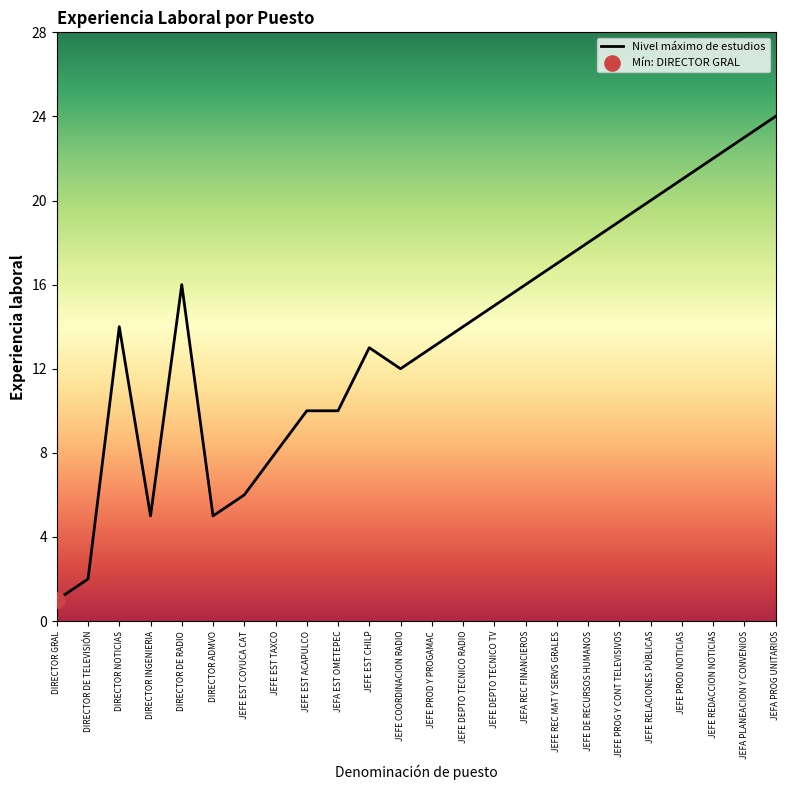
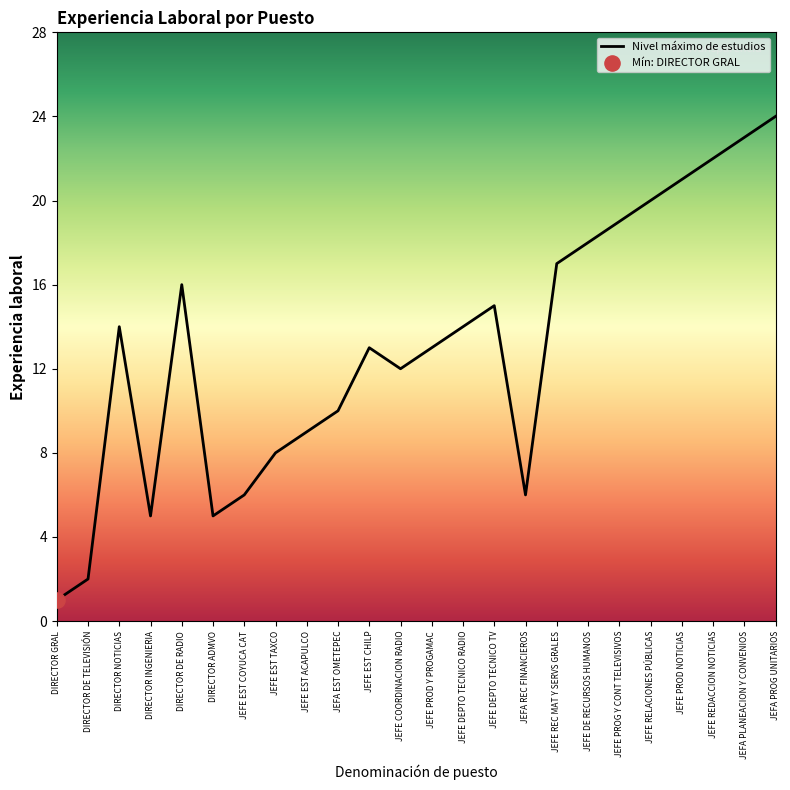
  {
    "Nivel máximo de estudios": {
      "DIRECTOR DE TELEVISIÓN": 2,
      "DIRECTOR NOTICIAS": 14,
      "DIRECTOR INGENIERIA": 5,
      "DIRECTOR DE RADIO": 16,
      "DIRECTOR ADMVO": 5,
      "JEFE EST COYUCA CAT": 6,
      "JEFE EST TAXCO": 8,
-     "JEFE EST ACAPULCO": 10,
+     "JEFE EST ACAPULCO": 9,
      "JEFA EST OMETEPEC": 10,
      "JEFE EST CHILP": 13,
      "JEFE COORDINACION RADIO": 12,
      "JEFE PROD Y PROGAMAC": 13,
      "JEFE DEPTO TECNICO RADIO": 14,
      "JEFE DEPTO TECNICO TV": 15,
-     "JEFA REC FINANCIEROS": 16,
+     "JEFA REC FINANCIEROS": 6,
      "JEFE REC MAT Y SERVS GRALES": 17,
      "JEFE DE RECURSOS HUMANOS": 18,
      "JEFE PROG Y CONT TELEVISIVOS": 19,
      "JEFE RELACIONES PÚBLICAS": 20,
      "JEFE PROD NOTICIAS": 21,
      "JEFE REDACCION NOTICIAS": 22,
      "JEFA PLANEACION Y CONVENIOS": 23,
      "JEFA PROG UNITARIOS": 24
    }
  }
